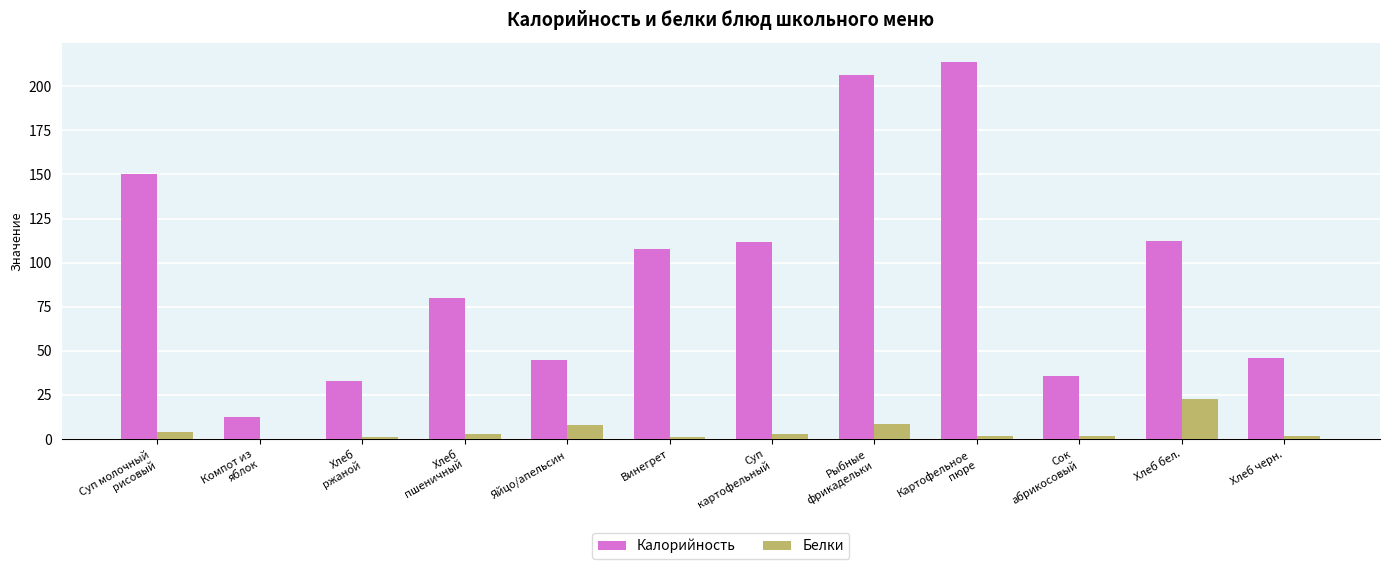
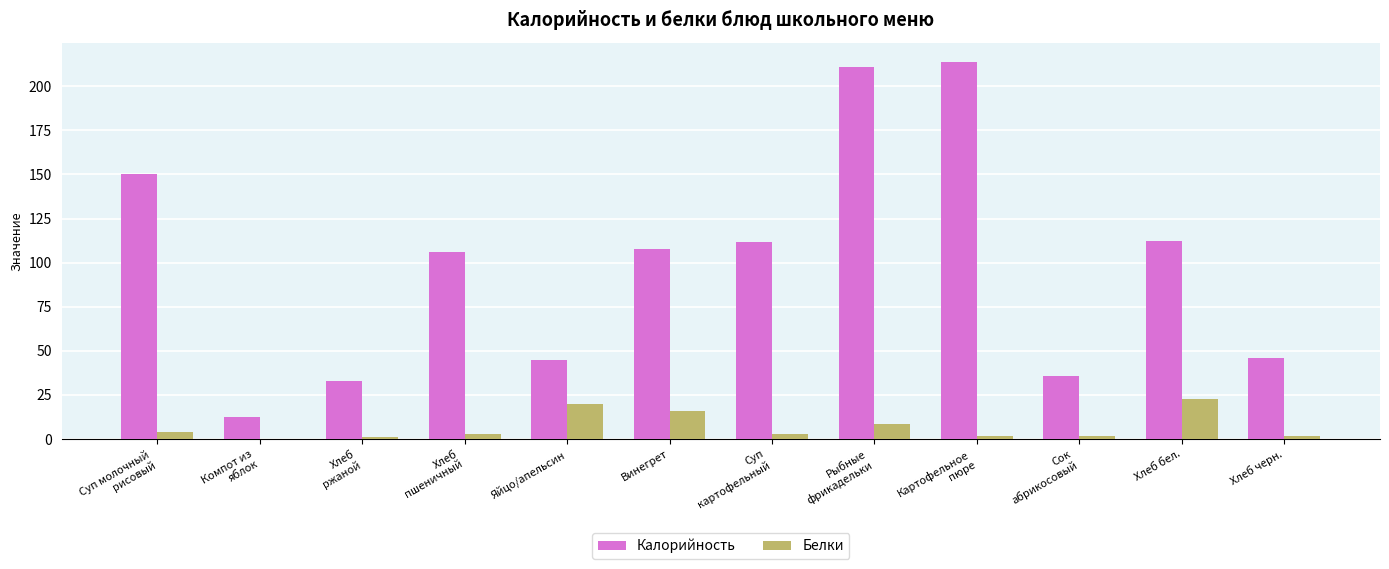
  {
    "Калорийность": {
      "Суп молочный рисовый": 150,
      "Компот из яблок": 13,
      "Хлеб ржаной": 33,
-     "Хлеб пшеничный": 80,
+     "Хлеб пшеничный": 106,
      "Яйцо/апельсин": 45,
      "Винегрет": 108,
      "Суп картофельный": 112,
-     "Рыбные фрикадельки": 206,
+     "Рыбные фрикадельки": 211,
      "Картофельное пюре": 214,
      "Сок абрикосовый": 36,
      "Хлеб бел.": 112,
      "Хлеб черн.": 46
    },
    "Белки": {
      "Суп молочный рисовый": 4,
      "Хлеб пшеничный": 3,
-     "Яйцо/апельсин": 8,
-     "Винегрет": 1,
+     "Яйцо/апельсин": 20,
+     "Винегрет": 16,
      "Суп картофельный": 3,
      "Рыбные фрикадельки": 9,
      "Картофельное пюре": 2,
      "Сок абрикосовый": 2,
      "Хлеб бел.": 23,
      "Хлеб черн.": 2
    }
  }
